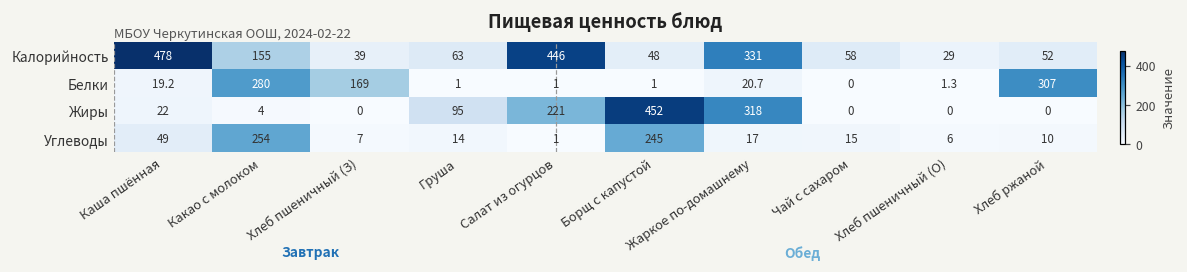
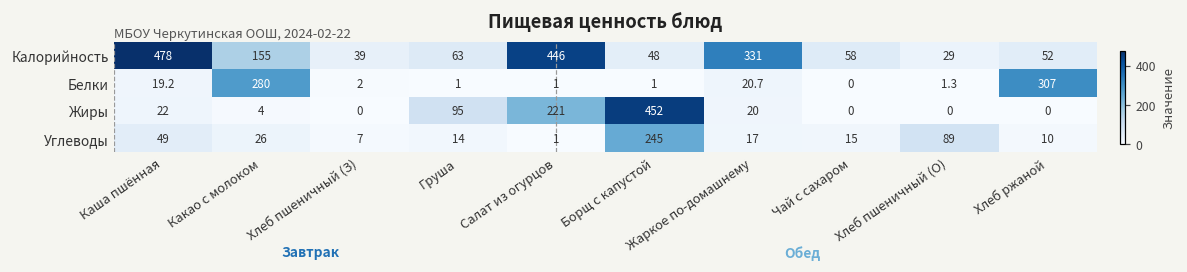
  {
    "Калорийность": {
      "Каша пшённая": 478,
      "Какао с молоком": 155,
      "Хлеб пшеничный (З)": 39,
      "Груша": 63,
      "Салат из огурцов": 446,
      "Борщ с капустой": 48,
      "Жаркое по-домашнему": 331,
      "Чай с сахаром": 58,
      "Хлеб пшеничный (О)": 29,
      "Хлеб ржаной": 52
    },
    "Белки": {
      "Каша пшённая": 19.2,
      "Какао с молоком": 280,
-     "Хлеб пшеничный (З)": 169,
+     "Хлеб пшеничный (З)": 2,
      "Груша": 1,
      "Салат из огурцов": 1,
      "Борщ с капустой": 1,
      "Жаркое по-домашнему": 20.7,
      "Чай с сахаром": 0,
      "Хлеб пшеничный (О)": 1.3,
      "Хлеб ржаной": 307
    },
    "Жиры": {
      "Каша пшённая": 22,
      "Какао с молоком": 4,
      "Хлеб пшеничный (З)": 0,
      "Груша": 95,
      "Салат из огурцов": 221,
      "Борщ с капустой": 452,
-     "Жаркое по-домашнему": 318,
+     "Жаркое по-домашнему": 20,
      "Чай с сахаром": 0,
      "Хлеб пшеничный (О)": 0,
      "Хлеб ржаной": 0
    },
    "Углеводы": {
      "Каша пшённая": 49,
-     "Какао с молоком": 254,
+     "Какао с молоком": 26,
      "Хлеб пшеничный (З)": 7,
      "Груша": 14,
      "Салат из огурцов": 1,
      "Борщ с капустой": 245,
      "Жаркое по-домашнему": 17,
      "Чай с сахаром": 15,
-     "Хлеб пшеничный (О)": 6,
+     "Хлеб пшеничный (О)": 89,
      "Хлеб ржаной": 10
    }
  }
